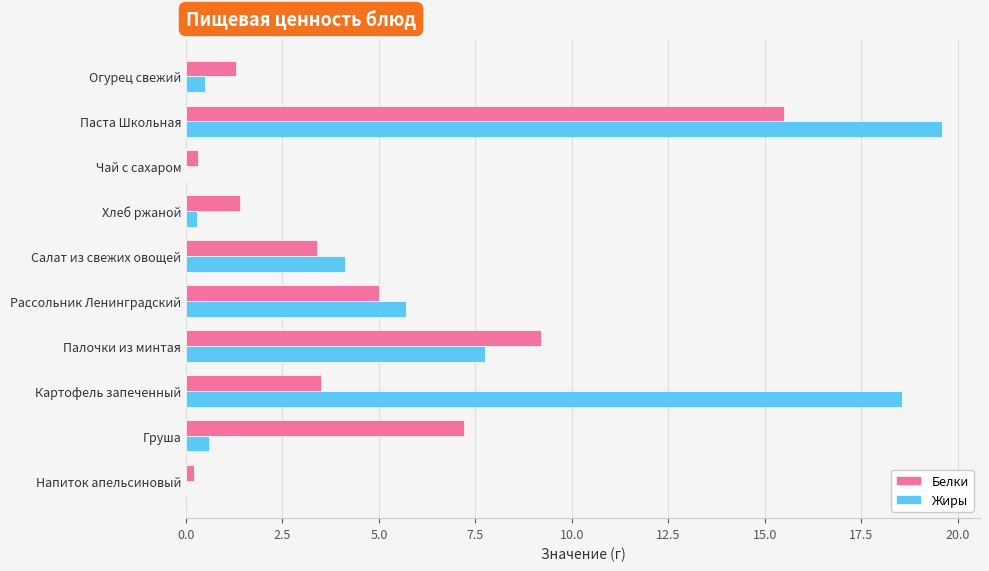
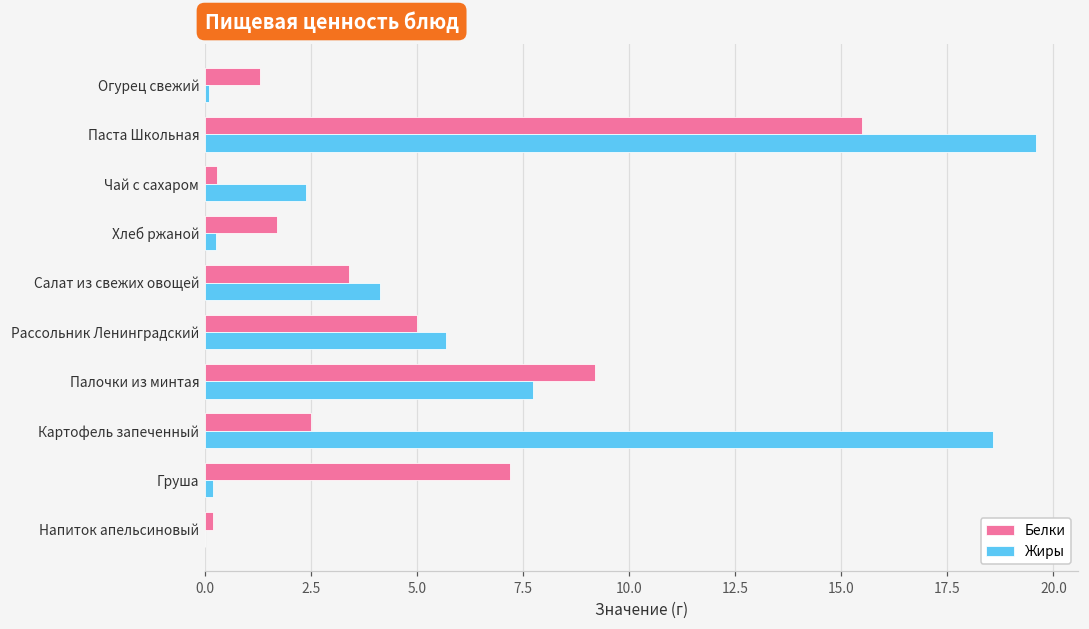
  {
    "Белки": {
      "Огурец свежий": 1.3,
      "Паста Школьная": 15.5,
      "Чай с сахаром": 0.3,
-     "Хлеб ржаной": 1.4,
+     "Хлеб ржаной": 1.7,
      "Салат из свежих овощей": 3.4,
      "Рассольник Ленинградский": 5.0,
      "Палочки из минтая": 9.2,
-     "Картофель запеченный": 3.5,
+     "Картофель запеченный": 2.5,
      "Груша": 7.2,
      "Напиток апельсиновый": 0.2
    },
    "Жиры": {
-     "Огурец свежий": 0.5,
+     "Огурец свежий": 0.1,
      "Паста Школьная": 19.6,
-     "Чай с сахаром": 0.0,
+     "Чай с сахаром": 2.4,
      "Хлеб ржаной": 0.3,
      "Салат из свежих овощей": 4.1,
      "Рассольник Ленинградский": 5.7,
      "Палочки из минтая": 7.8,
      "Картофель запеченный": 18.6,
-     "Груша": 0.6,
+     "Груша": 0.2,
      "Напиток апельсиновый": 0.0
    }
  }
